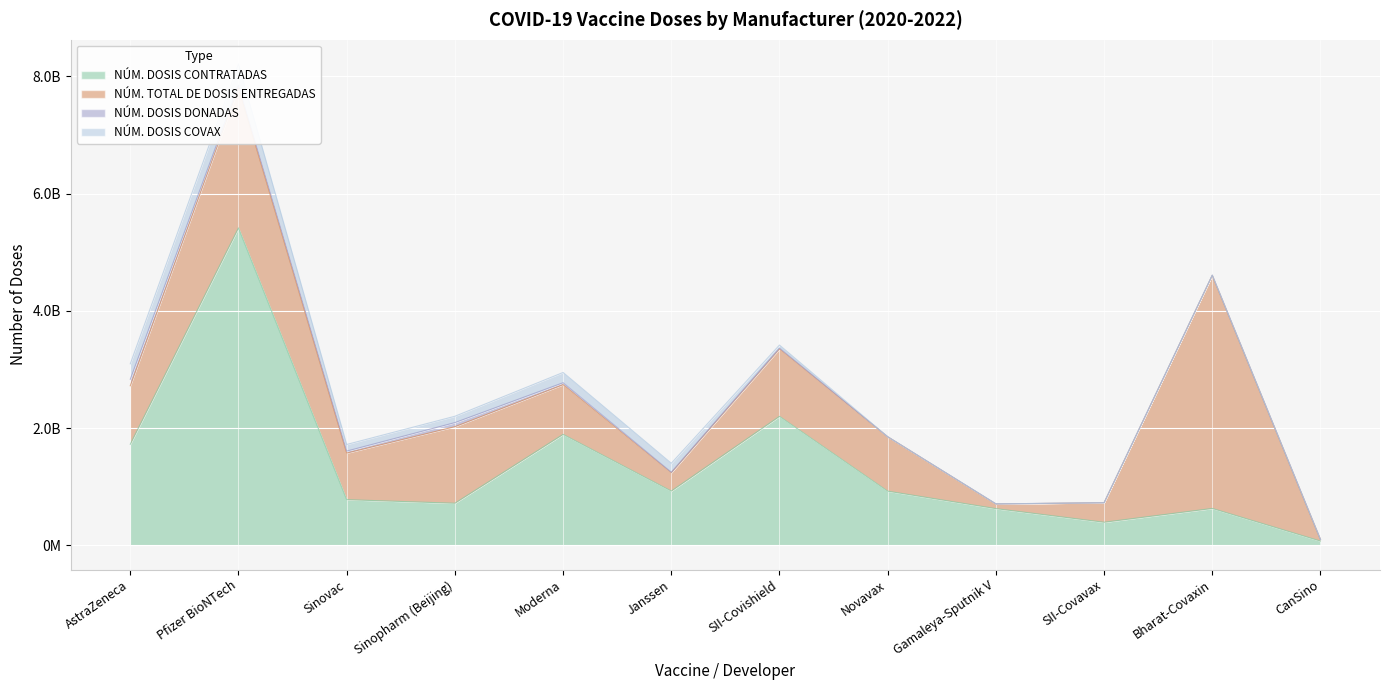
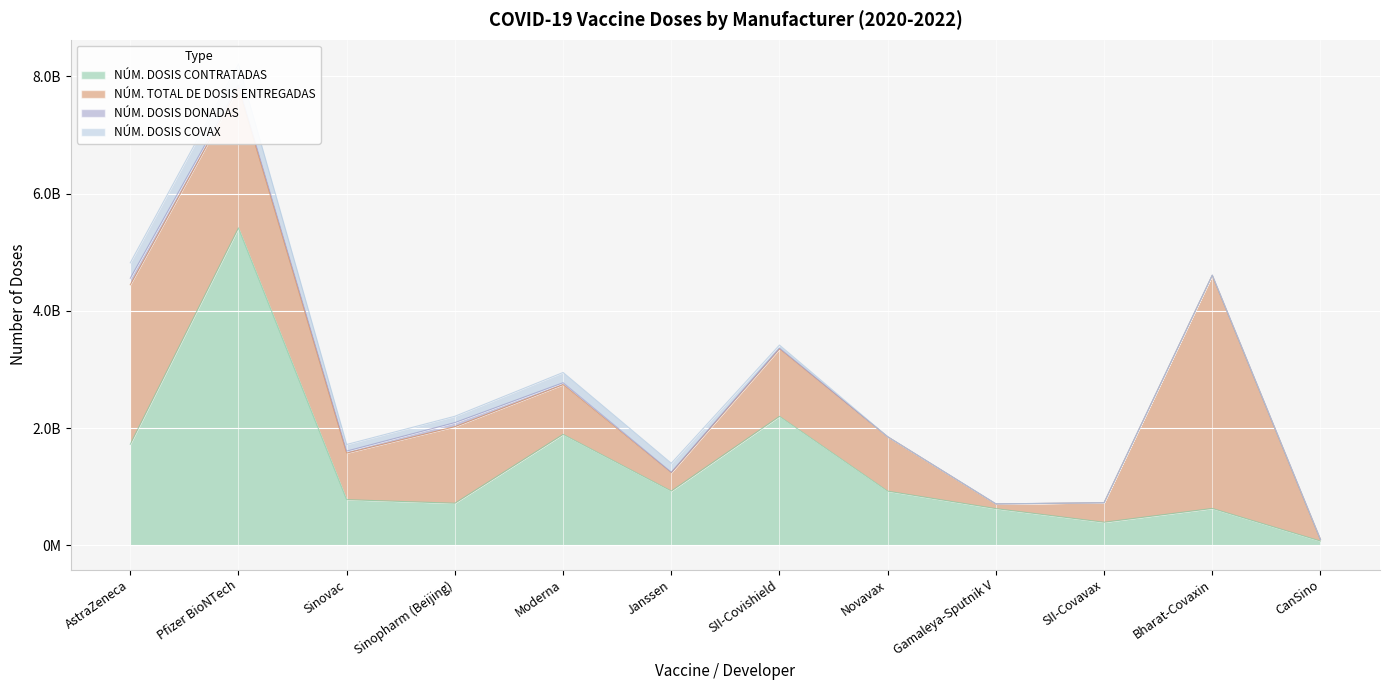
  {
    "NÚM. TOTAL DE DOSIS ENTREGADAS": {
-     "AstraZeneca": 1000000000,
+     "AstraZeneca": 2700000000,
      "Sinopharm (Beijing)": 1300000000
    }
  }
